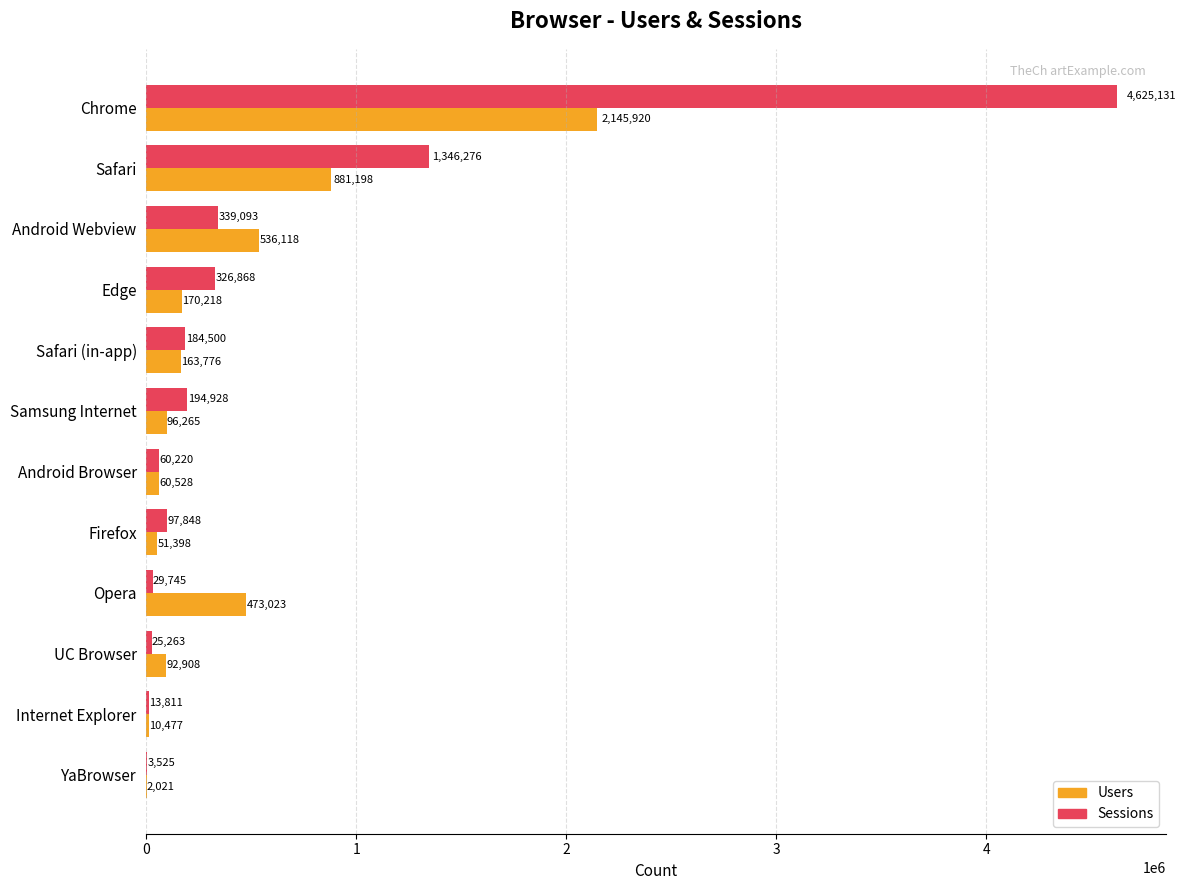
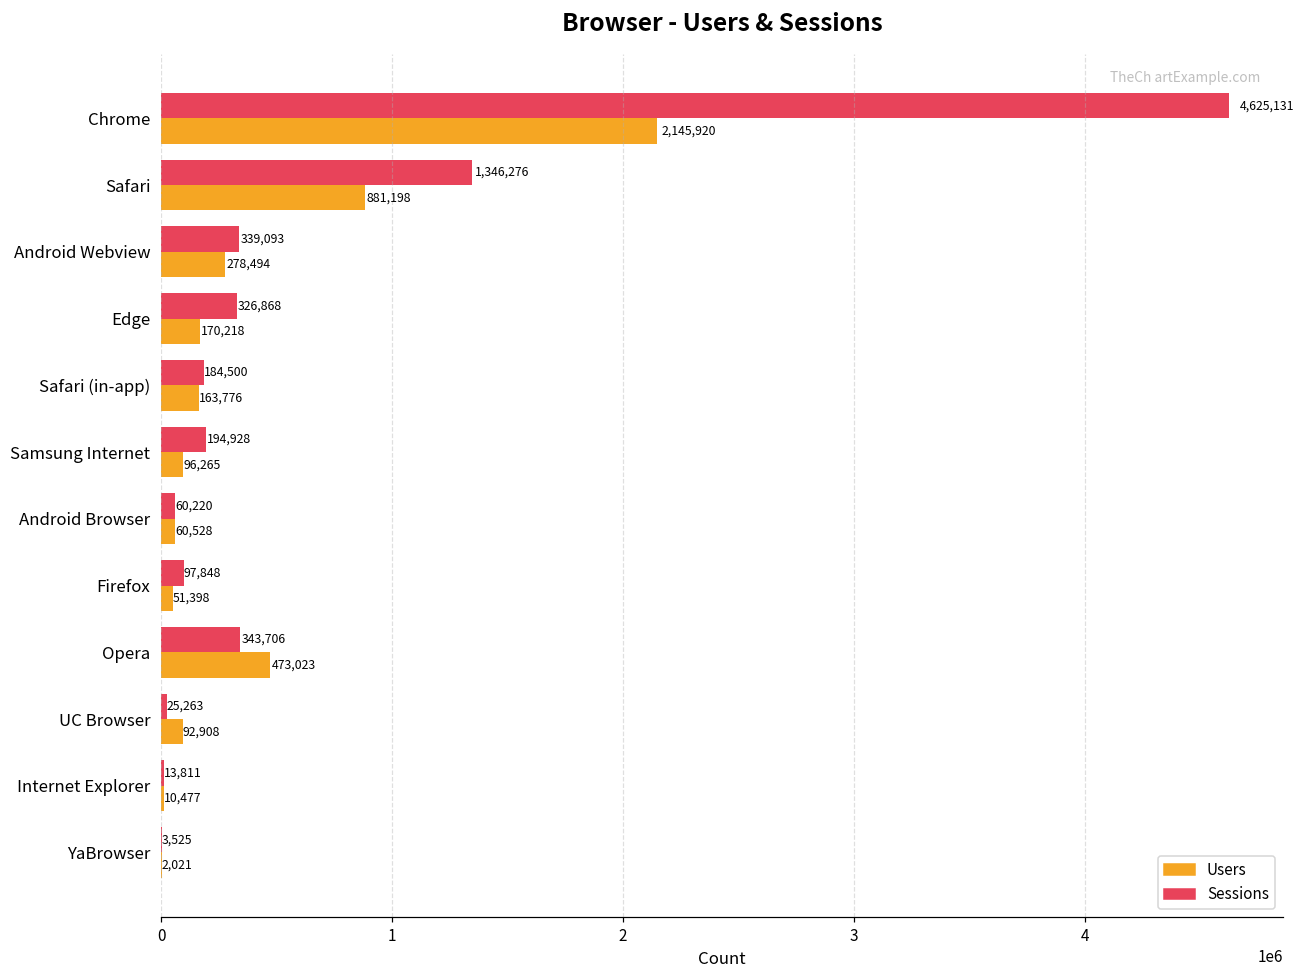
  {
    "Users": {
      "Chrome": "2,145,920",
      "Safari": "881,198",
-     "Android Webview": "536,118",
+     "Android Webview": "278,494",
      "Edge": "170,218",
      "Safari (in-app)": "163,776",
      "Samsung Internet": "96,265",
      "Android Browser": "60,528",
      "Firefox": "51,398",
      "Opera": "473,023",
      "UC Browser": "92,908",
      "Internet Explorer": "10,477",
      "YaBrowser": "2,021"
    },
    "Sessions": {
      "Chrome": "4,625,131",
      "Safari": "1,346,276",
      "Android Webview": "339,093",
      "Edge": "326,868",
      "Safari (in-app)": "184,500",
      "Samsung Internet": "194,928",
      "Android Browser": "60,220",
      "Firefox": "97,848",
-     "Opera": "29,745",
+     "Opera": "343,706",
      "UC Browser": "25,263",
      "Internet Explorer": "13,811",
      "YaBrowser": "3,525"
    }
  }
